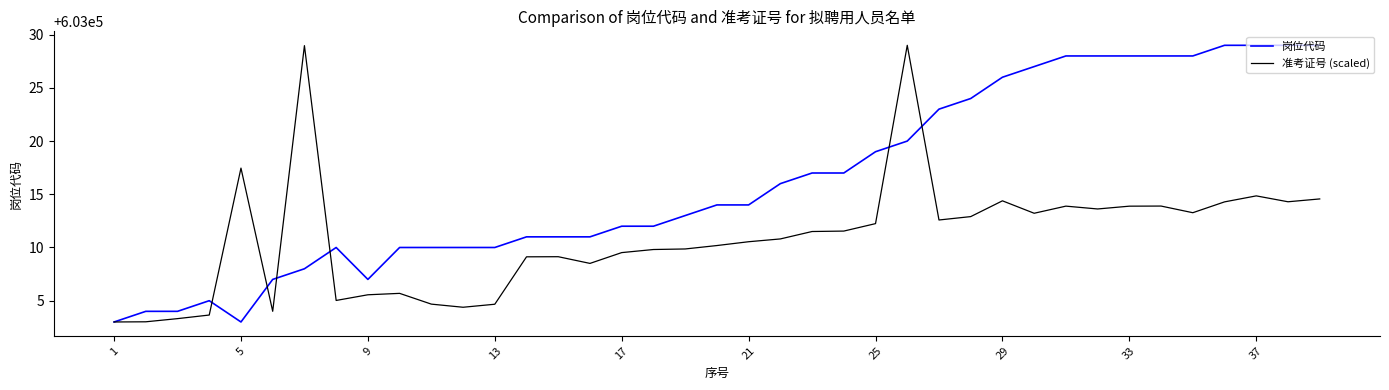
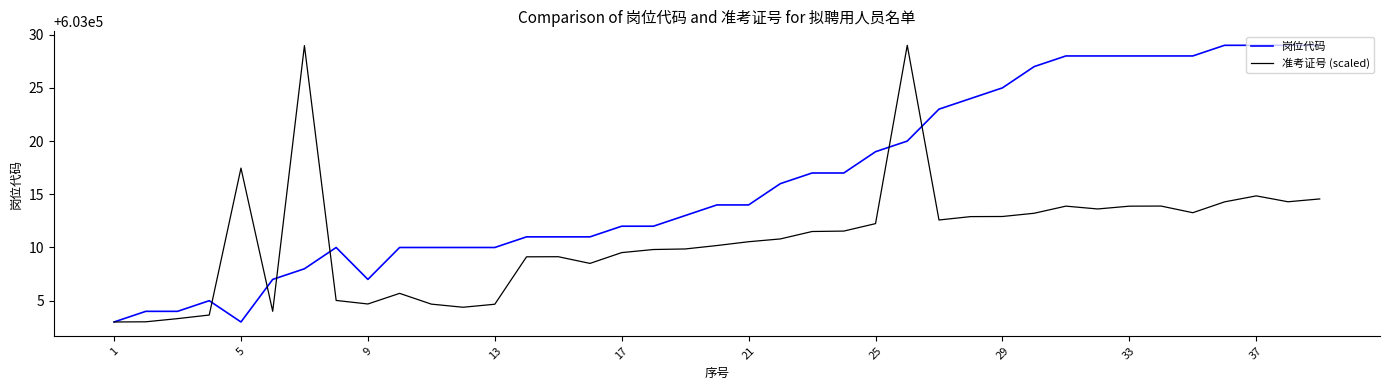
  {
    "岗位代码": {
      "5": 603003,
      "9": 603007,
      "13": 603010,
      "17": 603012,
      "21": 603014,
      "25": 603019,
-     "29": 603026,
+     "29": 603025,
      "33": 603028
    },
    "准考证号 (scaled)": {
      "5": 603017.5,
-     "9": 603005.6,
+     "9": 603004.7,
      "13": 603004.7,
      "17": 603009.5,
      "21": 603010.5,
      "25": 603012.2,
-     "29": 603014.4,
+     "29": 603012.9,
      "33": 603013.9,
      "37": 603014.9
    }
  }
